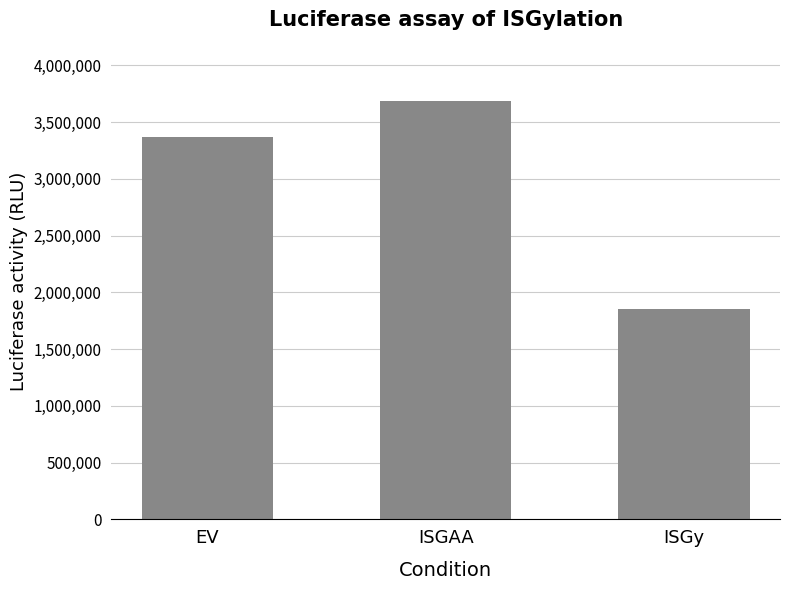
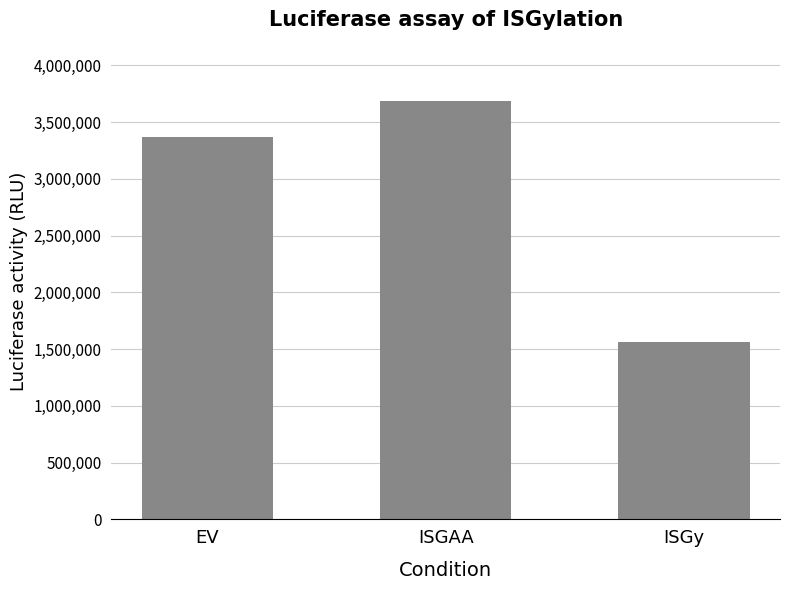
  {
    "EV": "3,370,000",
    "ISGAA": "3,680,000",
-   "ISGy": "1,860,000"
+   "ISGy": "1,560,000"
  }
